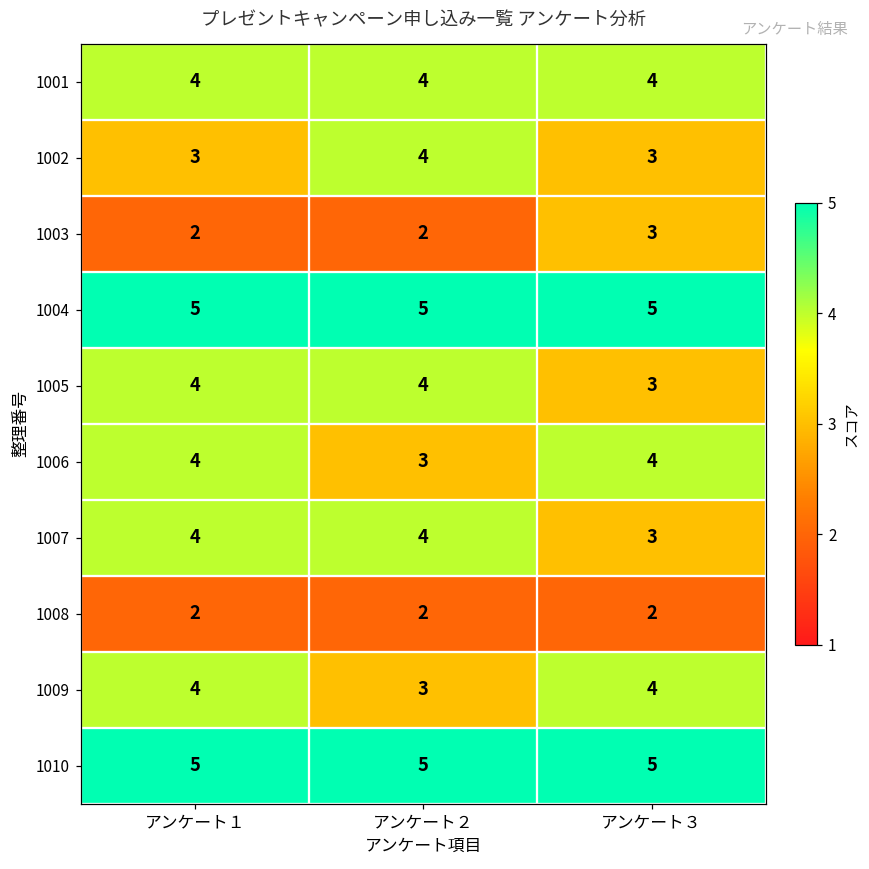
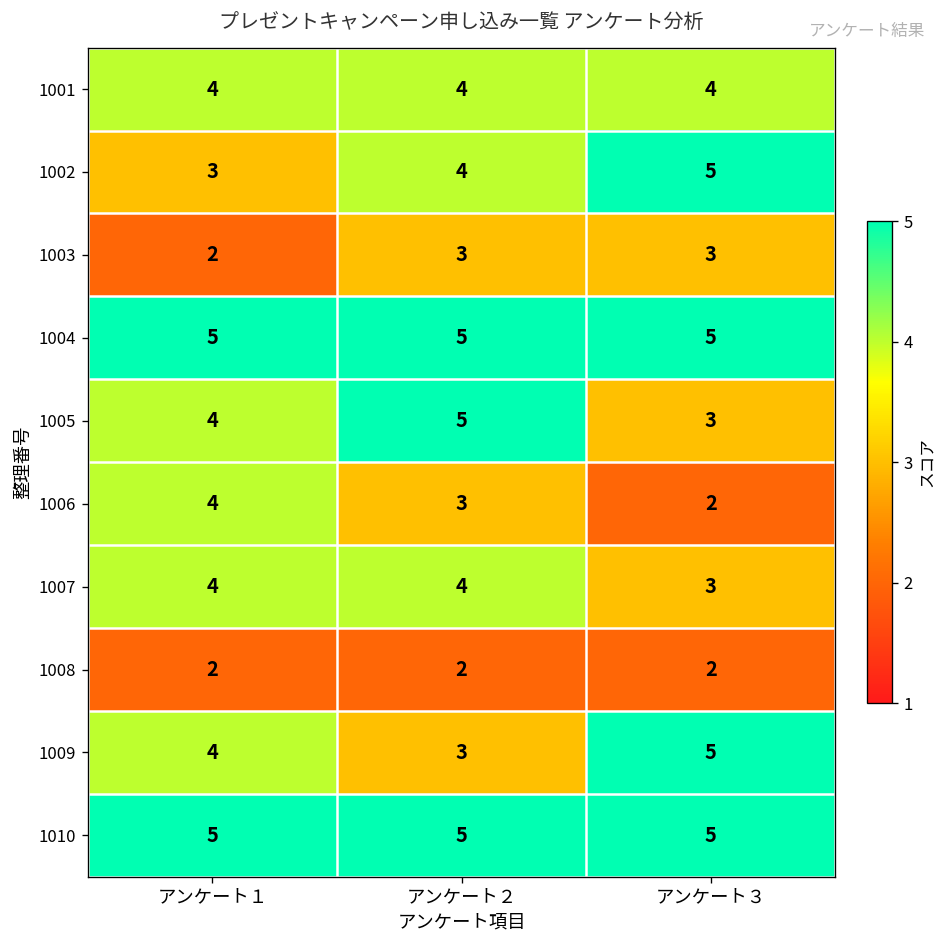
  {
    "1001": {
      "アンケート１": 4,
      "アンケート２": 4,
      "アンケート３": 4
    },
    "1002": {
      "アンケート１": 3,
      "アンケート２": 4,
-     "アンケート３": 3
+     "アンケート３": 5
    },
    "1003": {
      "アンケート１": 2,
-     "アンケート２": 2,
+     "アンケート２": 3,
      "アンケート３": 3
    },
    "1004": {
      "アンケート１": 5,
      "アンケート２": 5,
      "アンケート３": 5
    },
    "1005": {
      "アンケート１": 4,
-     "アンケート２": 4,
+     "アンケート２": 5,
      "アンケート３": 3
    },
    "1006": {
      "アンケート１": 4,
      "アンケート２": 3,
-     "アンケート３": 4
+     "アンケート３": 2
    },
    "1007": {
      "アンケート１": 4,
      "アンケート２": 4,
      "アンケート３": 3
    },
    "1008": {
      "アンケート１": 2,
      "アンケート２": 2,
      "アンケート３": 2
    },
    "1009": {
      "アンケート１": 4,
      "アンケート２": 3,
-     "アンケート３": 4
+     "アンケート３": 5
    },
    "1010": {
      "アンケート１": 5,
      "アンケート２": 5,
      "アンケート３": 5
    }
  }
